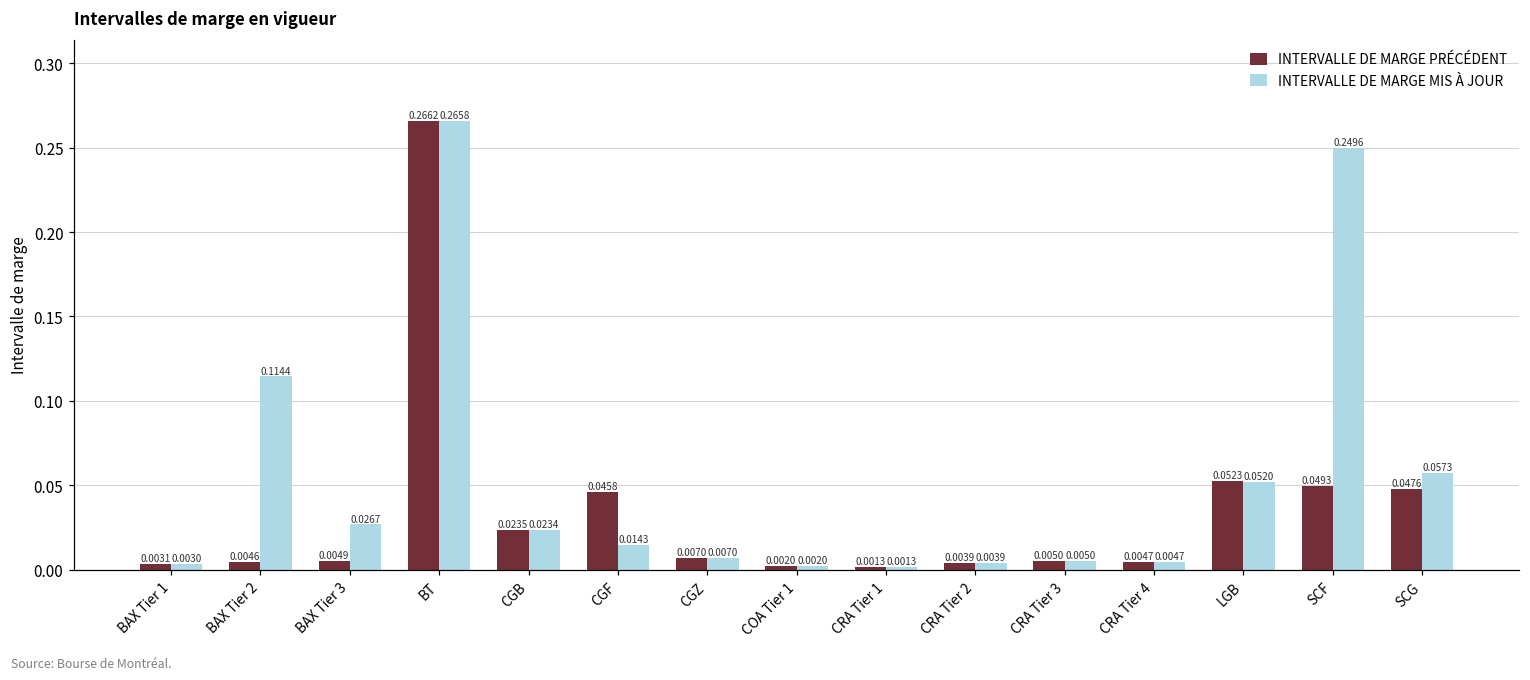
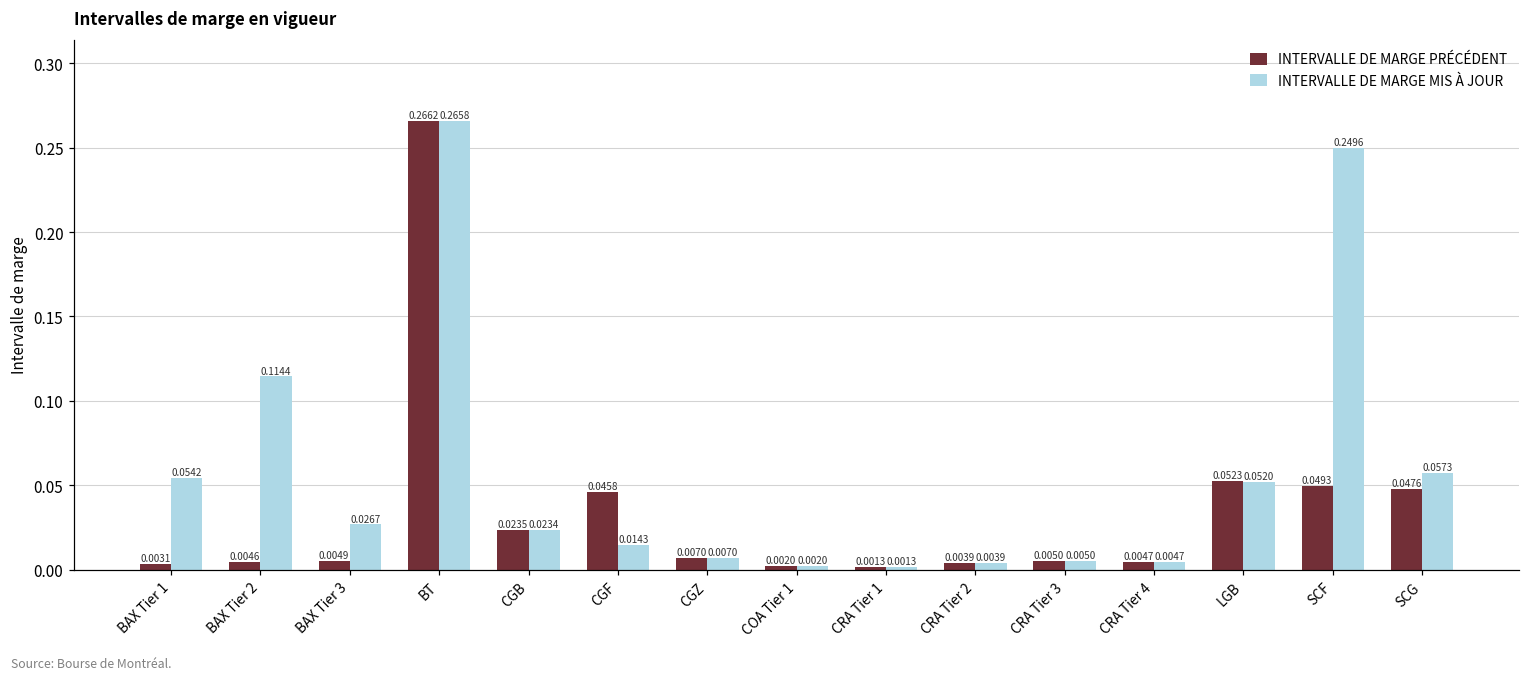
  {
    "INTERVALLE DE MARGE PRÉCÉDENT": {
      "BAX Tier 1": 0.0031,
      "BAX Tier 2": 0.0046,
      "BAX Tier 3": 0.0049,
      "BT": 0.2662,
      "CGB": 0.0235,
      "CGF": 0.0458,
      "CGZ": 0.0070,
      "COA Tier 1": 0.0020,
      "CRA Tier 1": 0.0013,
      "CRA Tier 2": 0.0039,
      "CRA Tier 3": 0.0050,
      "CRA Tier 4": 0.0047,
      "LGB": 0.0523,
      "SCF": 0.0493,
      "SCG": 0.0476
    },
    "INTERVALLE DE MARGE MIS À JOUR": {
-     "BAX Tier 1": 0.0030,
+     "BAX Tier 1": 0.0542,
      "BAX Tier 2": 0.1144,
      "BAX Tier 3": 0.0267,
      "BT": 0.2658,
      "CGB": 0.0234,
      "CGF": 0.0143,
      "CGZ": 0.0070,
      "COA Tier 1": 0.0020,
      "CRA Tier 1": 0.0013,
      "CRA Tier 2": 0.0039,
      "CRA Tier 3": 0.0050,
      "CRA Tier 4": 0.0047,
      "LGB": 0.0520,
      "SCF": 0.2496,
      "SCG": 0.0573
    }
  }
